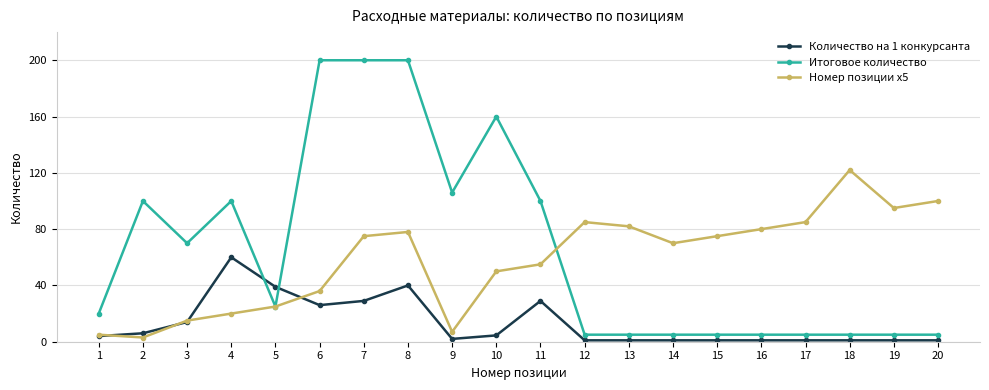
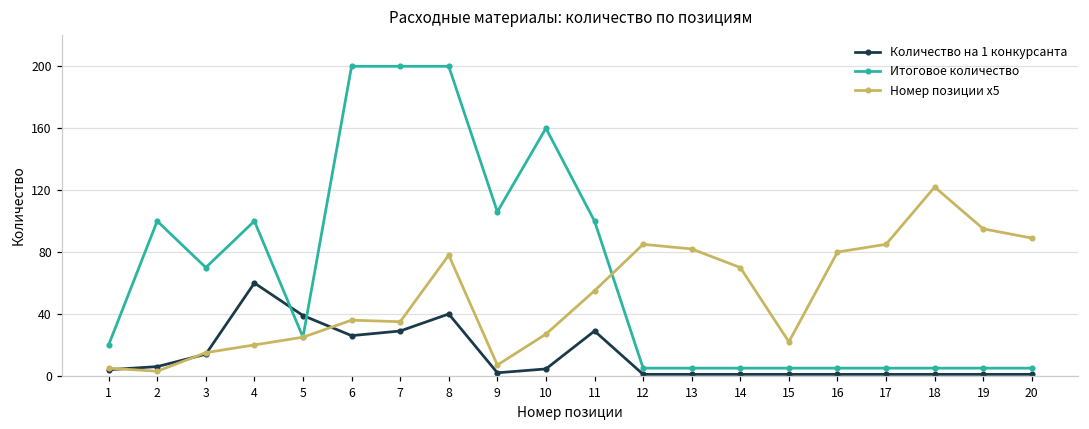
  {
    "Количество на 1 конкурсанта": {
      "2": 6,
      "4": 60,
      "5": 39,
      "6": 26,
      "7": 29,
      "8": 40,
      "9": 2,
      "10": 5,
      "11": 29,
      "12": 1,
      "13": 1,
      "14": 1,
      "15": 1,
      "16": 1,
      "17": 1,
      "18": 1,
      "19": 1,
      "20": 1
    },
    "Итоговое количество": {
      "1": 20,
      "2": 100,
      "3": 70,
      "4": 100,
      "6": 200,
      "7": 200,
      "8": 200,
      "9": 106,
      "10": 160,
      "11": 100,
      "12": 5,
      "13": 5,
      "14": 5,
      "15": 5,
      "16": 5,
      "17": 5,
      "18": 5,
      "19": 5,
      "20": 5
    },
    "Номер позиции x5": {
      "2": 3,
      "4": 20,
      "6": 36,
-     "7": 75,
+     "7": 35,
      "8": 78,
      "9": 7,
-     "10": 50,
+     "10": 27,
      "11": 55,
      "12": 85,
      "13": 82,
      "14": 70,
-     "15": 75,
+     "15": 22,
      "16": 80,
      "17": 85,
      "18": 122,
      "19": 95,
-     "20": 100
+     "20": 89
    }
  }
